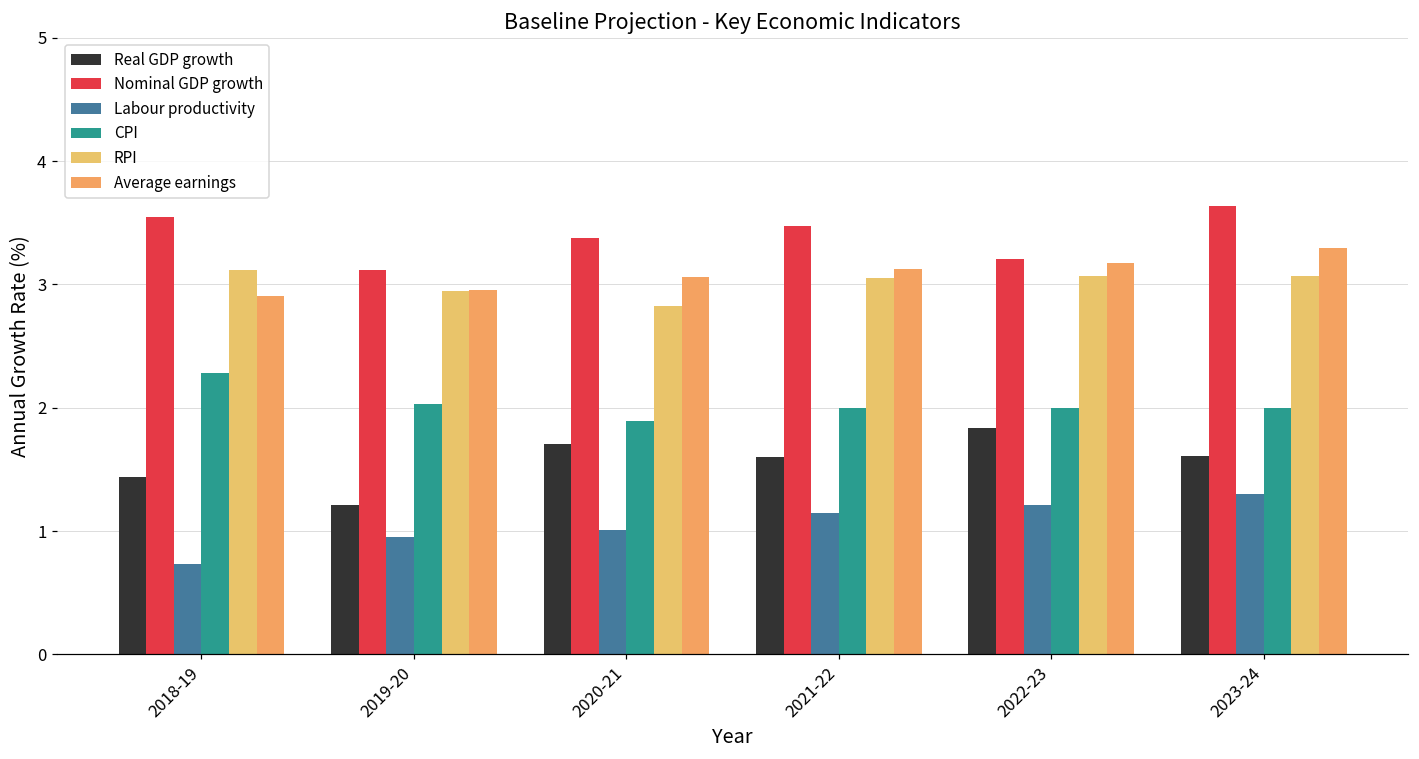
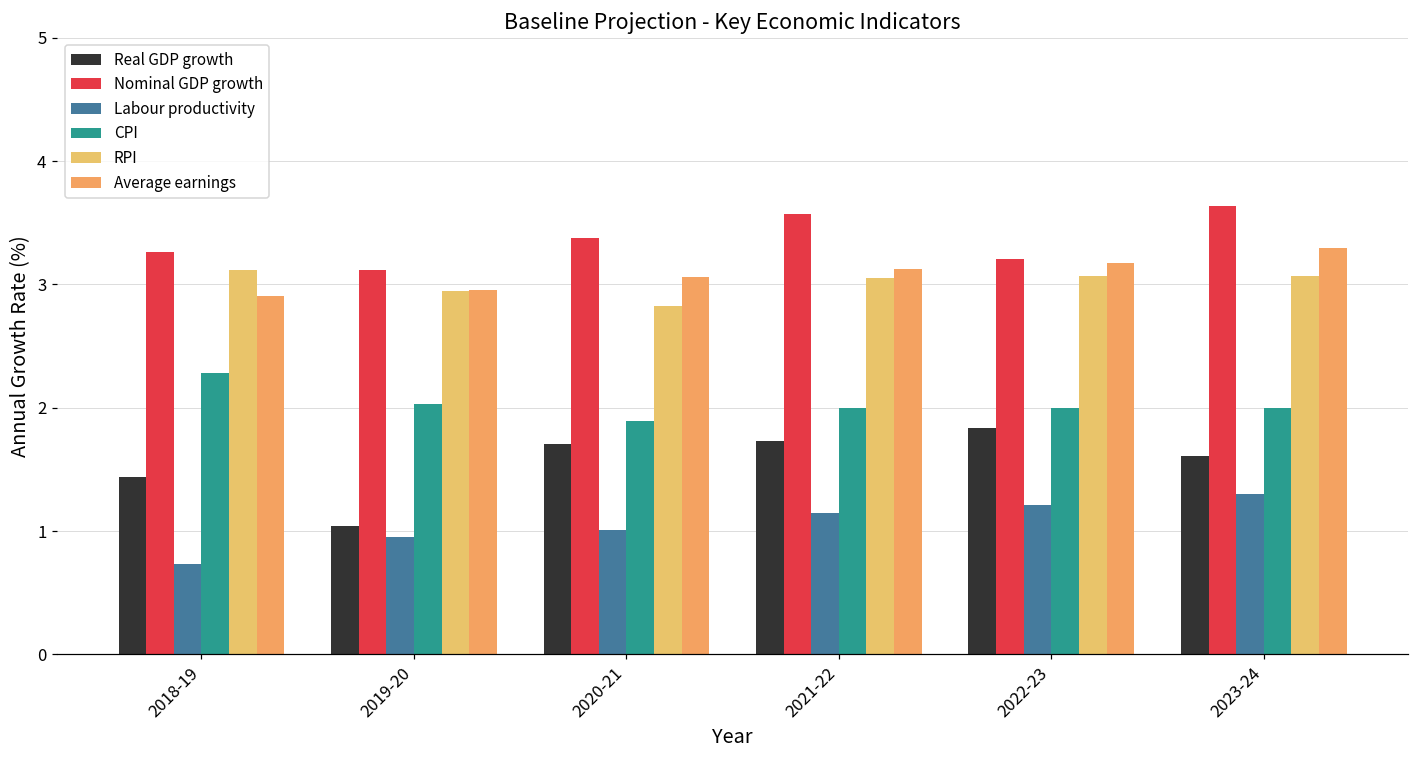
  {
    "Real GDP growth": {
      "2018-19": 1.44,
-     "2019-20": 1.21,
+     "2019-20": 1.04,
      "2020-21": 1.71,
-     "2021-22": 1.60,
+     "2021-22": 1.73,
      "2022-23": 1.84,
      "2023-24": 1.60
    },
    "Nominal GDP growth": {
-     "2018-19": 3.55,
+     "2018-19": 3.26,
      "2019-20": 3.12,
      "2020-21": 3.38,
-     "2021-22": 3.48,
+     "2021-22": 3.57,
      "2022-23": 3.21,
      "2023-24": 3.63
    }
  }
